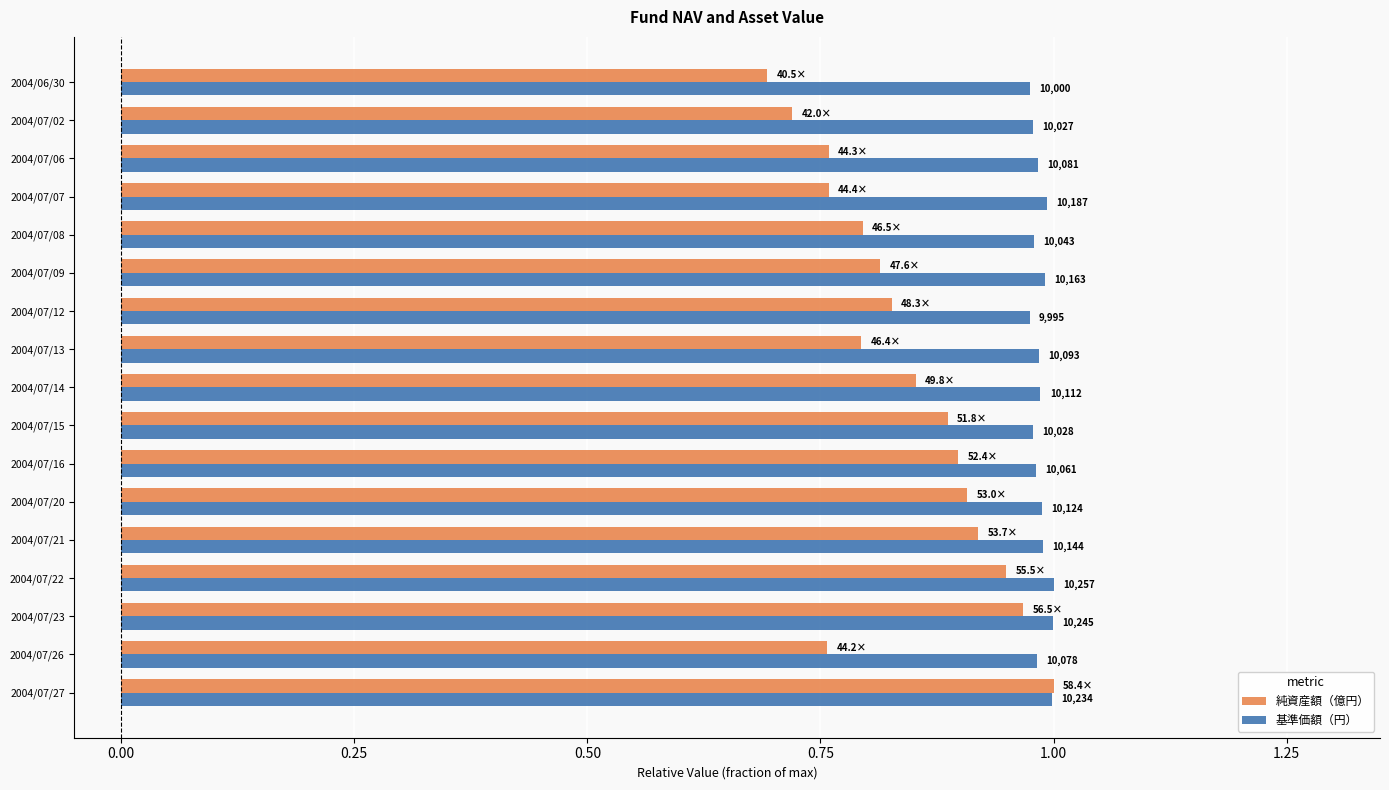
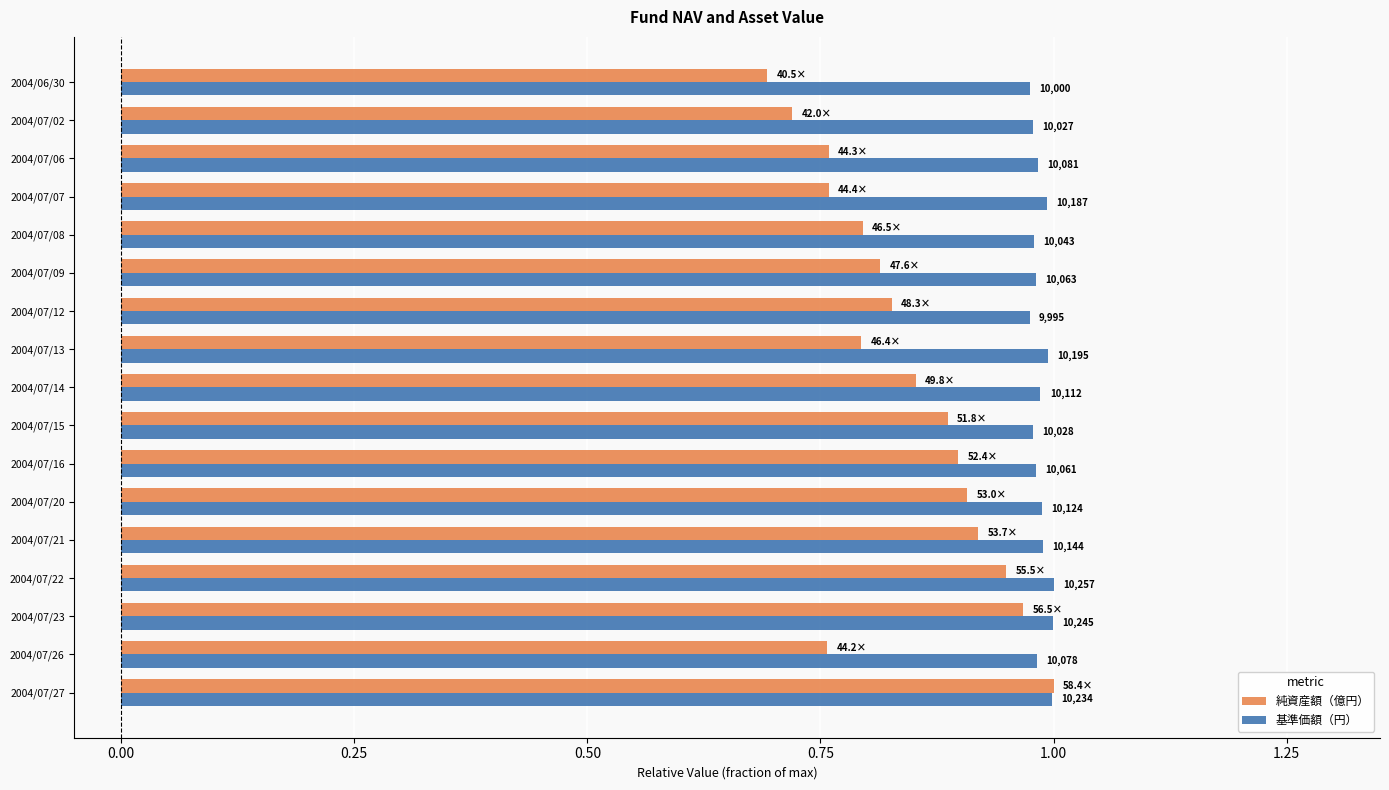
  {
    "純資産額（億円）": {
      "2004/07/23": "0.97"
    },
    "基準価額（円）": {
-     "2004/07/09": "10,163",
-     "2004/07/13": "10,093"
+     "2004/07/09": "10,063",
+     "2004/07/13": "10,195"
    }
  }
